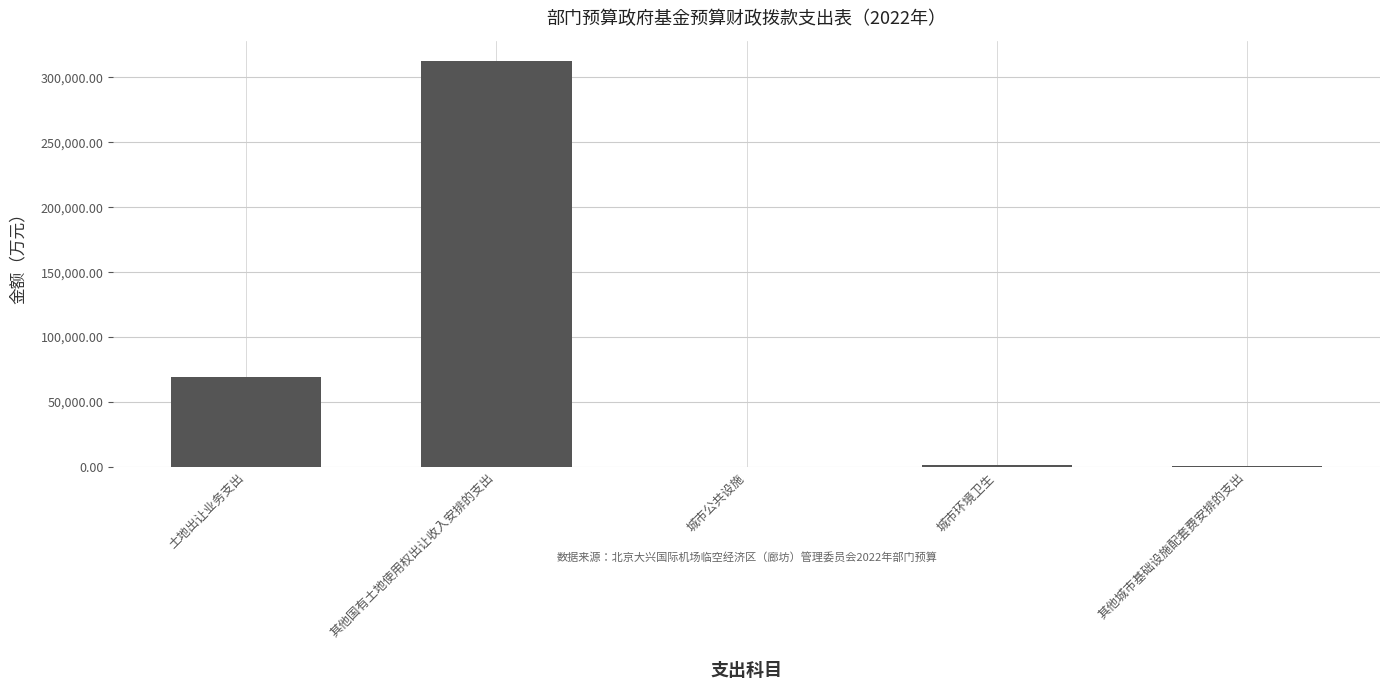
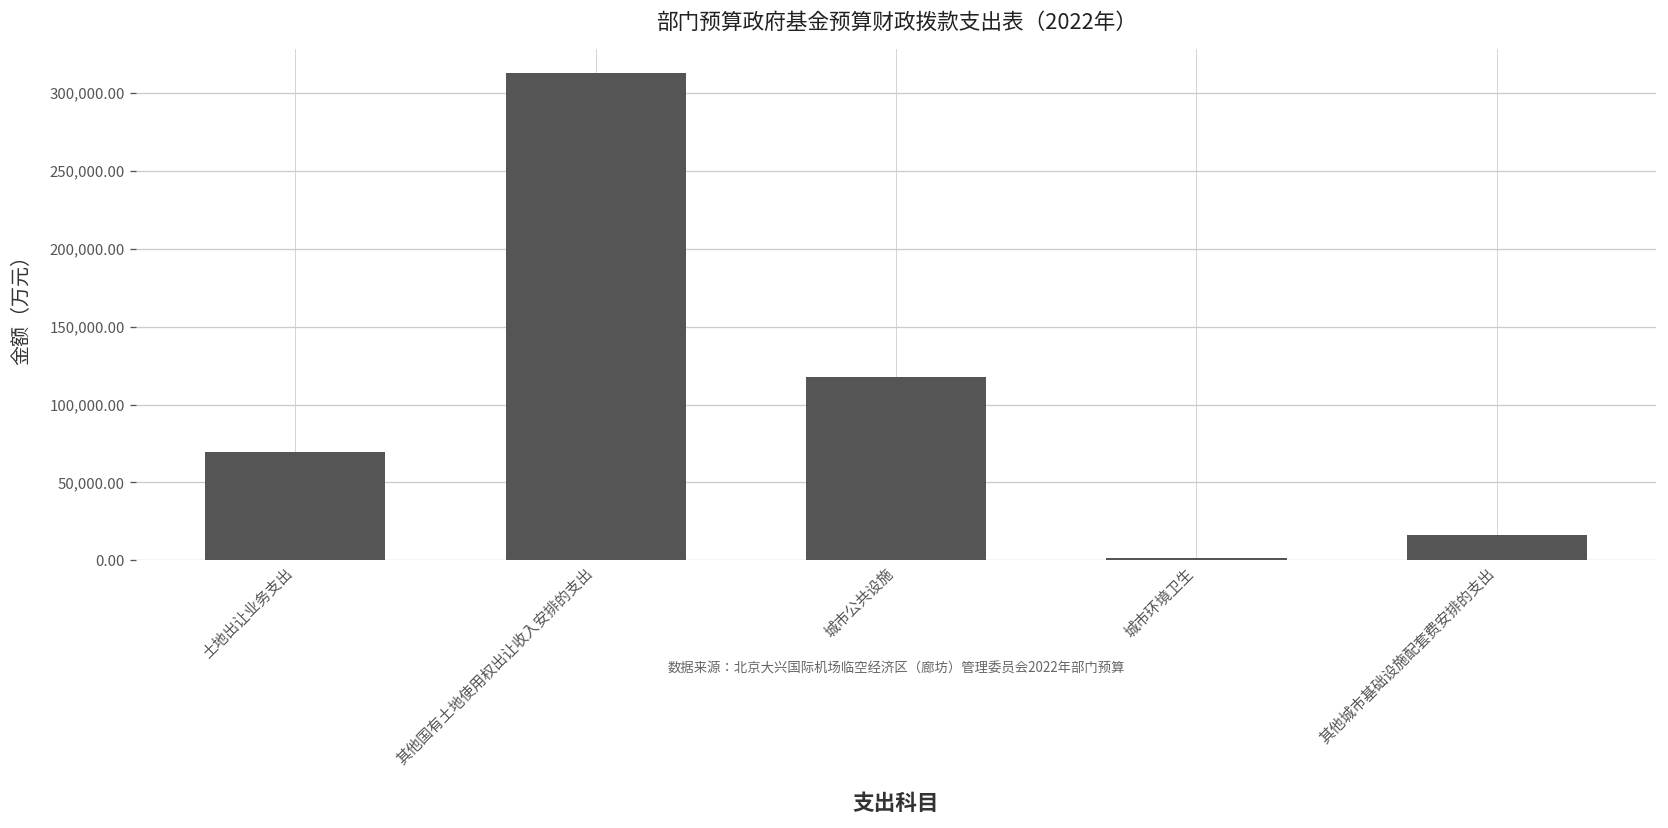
  {
    "土地出让业务支出": "70,000",
    "其他国有土地使用权出让收入安排的支出": "313,000",
-   "城市公共设施": "0",
-   "其他城市基础设施配套费安排的支出": "1,000"
+   "城市公共设施": "118,000",
+   "其他城市基础设施配套费安排的支出": "16,000"
  }
